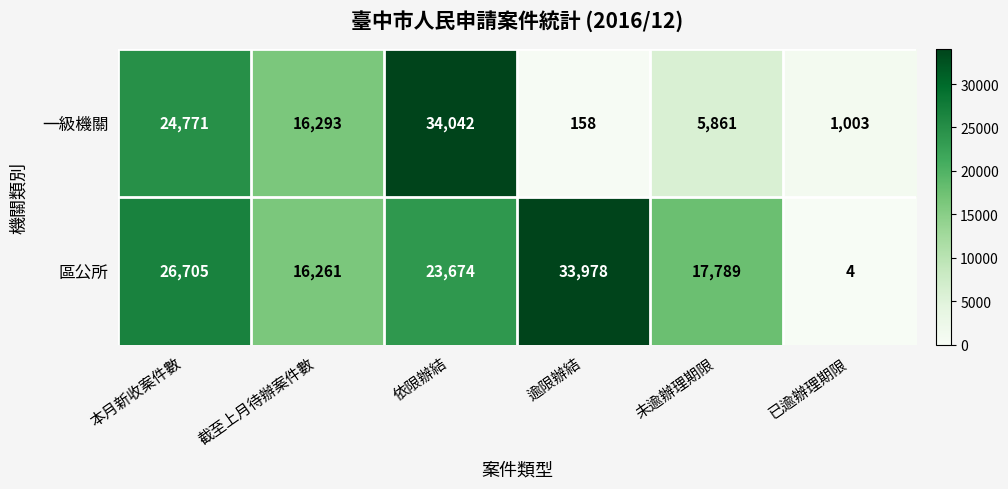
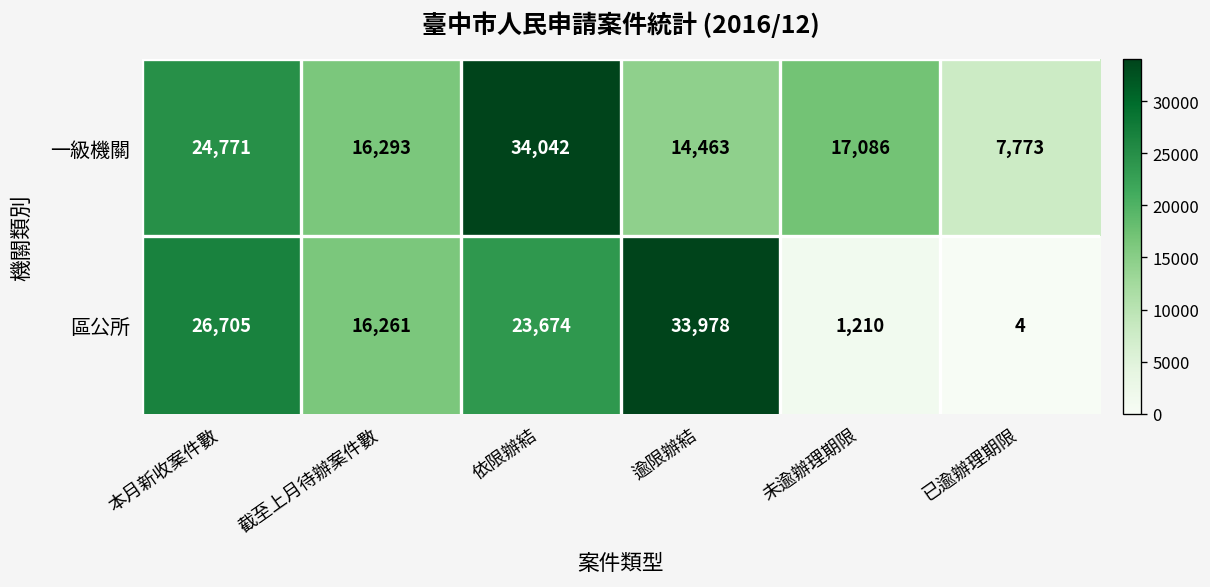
  {
    "一級機關": {
      "本月新收案件數": "24,771",
      "截至上月待辦案件數": "16,293",
      "依限辦結": "34,042",
-     "逾限辦結": "158",
-     "未逾辦理期限": "5,861",
-     "已逾辦理期限": "1,003"
+     "逾限辦結": "14,463",
+     "未逾辦理期限": "17,086",
+     "已逾辦理期限": "7,773"
    },
    "區公所": {
      "本月新收案件數": "26,705",
      "截至上月待辦案件數": "16,261",
      "依限辦結": "23,674",
      "逾限辦結": "33,978",
-     "未逾辦理期限": "17,789",
+     "未逾辦理期限": "1,210",
      "已逾辦理期限": "4"
    }
  }
